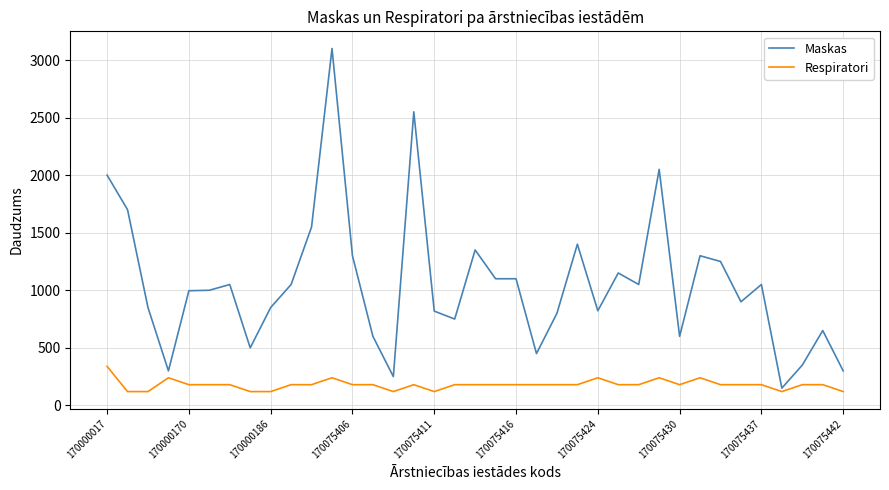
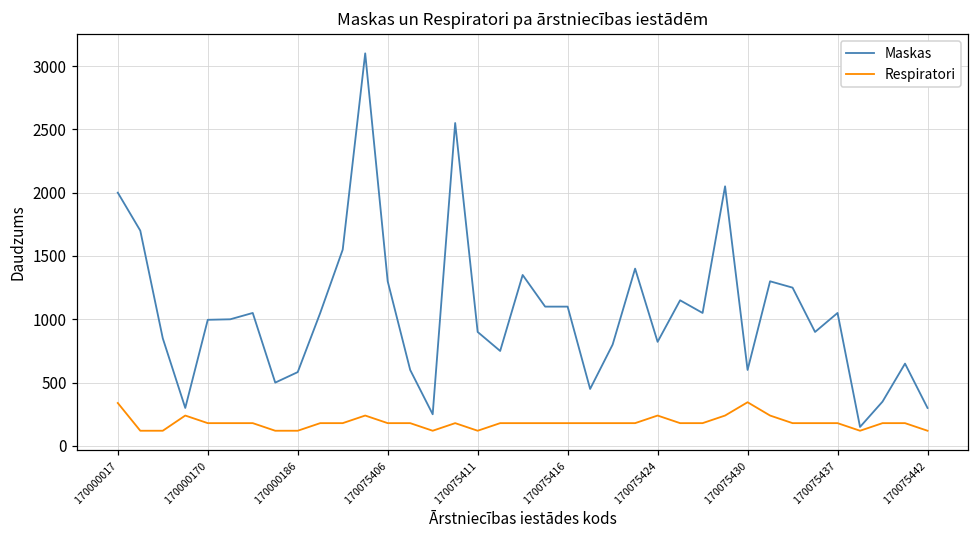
  {
    "Maskas": {
      "170000017": 2000,
      "170000170": 1000,
-     "170000186": 850,
+     "170000186": 580,
      "170075406": 1300,
-     "170075411": 820,
+     "170075411": 900,
      "170075416": 1100,
      "170075424": 820,
      "170075430": 600,
      "170075437": 1050,
      "170075442": 300
    },
    "Respiratori": {
      "170000017": 340,
      "170000170": 180,
      "170000186": 120,
      "170075406": 180,
      "170075411": 120,
      "170075416": 180,
      "170075424": 240,
-     "170075430": 180,
+     "170075430": 350,
      "170075437": 180,
      "170075442": 120
    }
  }
